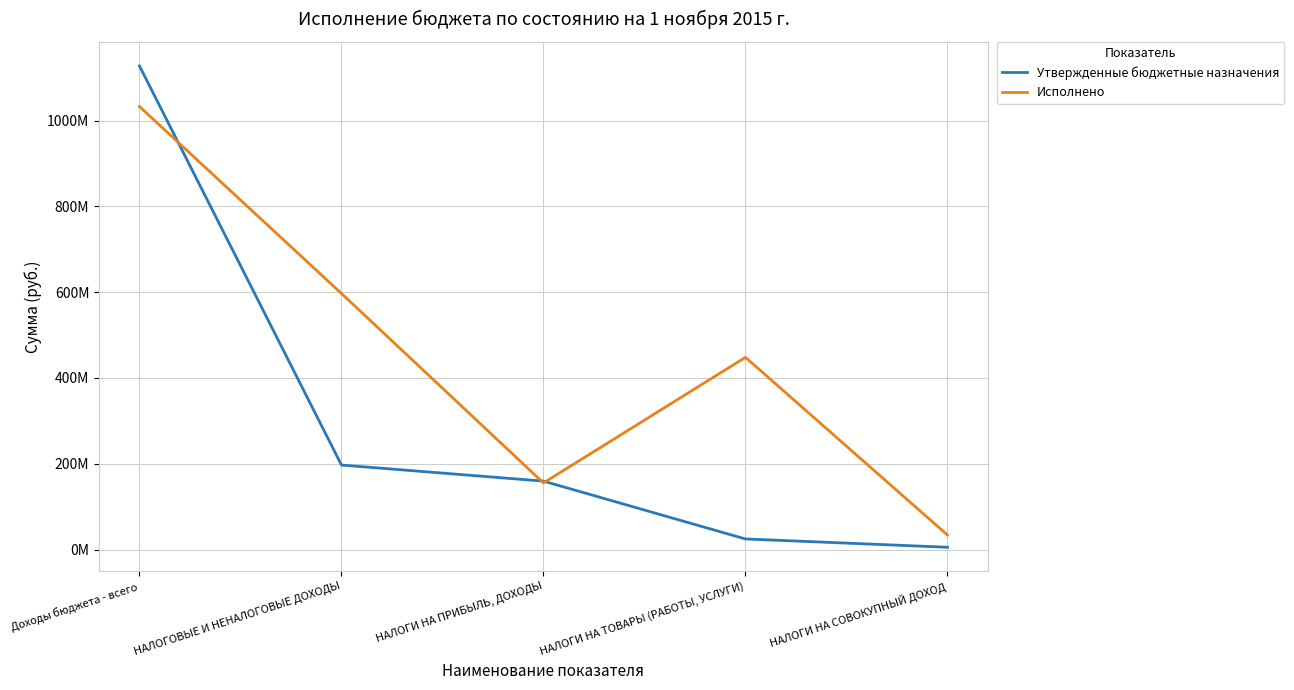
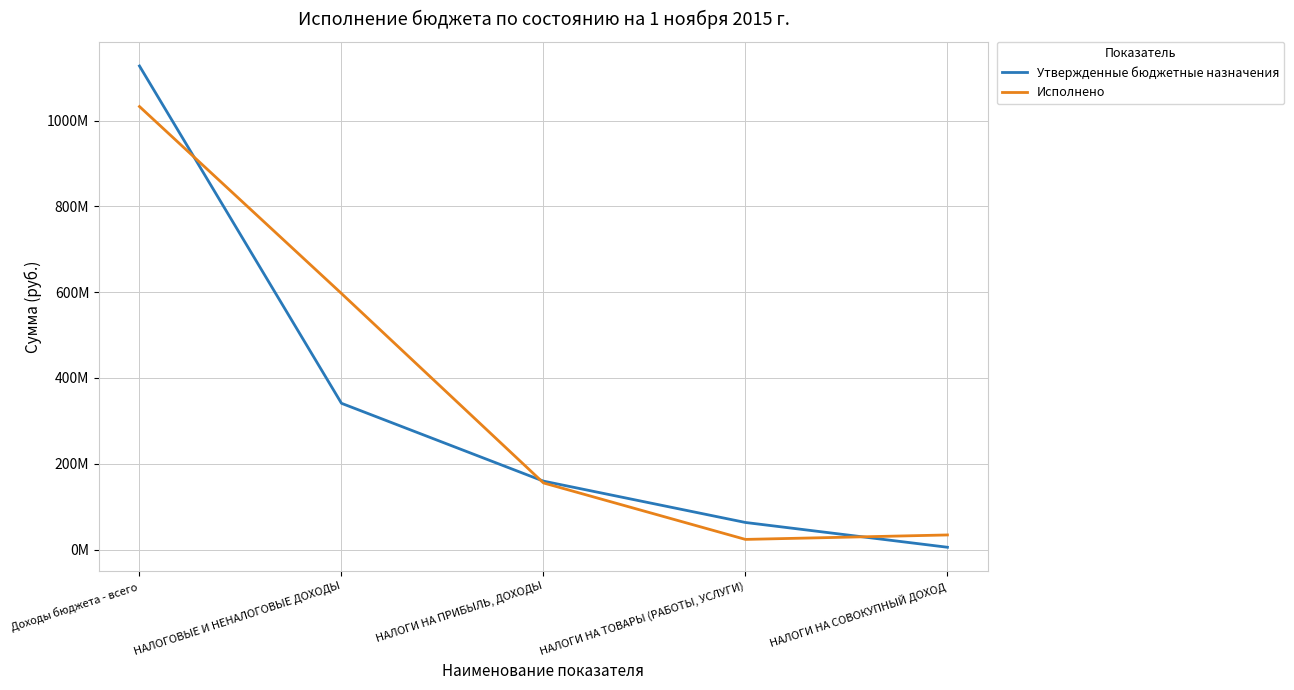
  {
    "Утвержденные бюджетные назначения": {
      "Доходы бюджета - всего": 1130000000,
-     "НАЛОГОВЫЕ И НЕНАЛОГОВЫЕ ДОХОДЫ": 200000000,
-     "НАЛОГИ НА ТОВАРЫ (РАБОТЫ, УСЛУГИ)": 20000000,
+     "НАЛОГОВЫЕ И НЕНАЛОГОВЫЕ ДОХОДЫ": 340000000,
+     "НАЛОГИ НА ТОВАРЫ (РАБОТЫ, УСЛУГИ)": 60000000,
      "НАЛОГИ НА СОВОКУПНЫЙ ДОХОД": 10000000
    },
    "Исполнено": {
      "Доходы бюджета - всего": 1030000000,
      "НАЛОГОВЫЕ И НЕНАЛОГОВЫЕ ДОХОДЫ": 600000000,
-     "НАЛОГИ НА ТОВАРЫ (РАБОТЫ, УСЛУГИ)": 450000000,
+     "НАЛОГИ НА ТОВАРЫ (РАБОТЫ, УСЛУГИ)": 20000000,
      "НАЛОГИ НА СОВОКУПНЫЙ ДОХОД": 30000000
    }
  }
